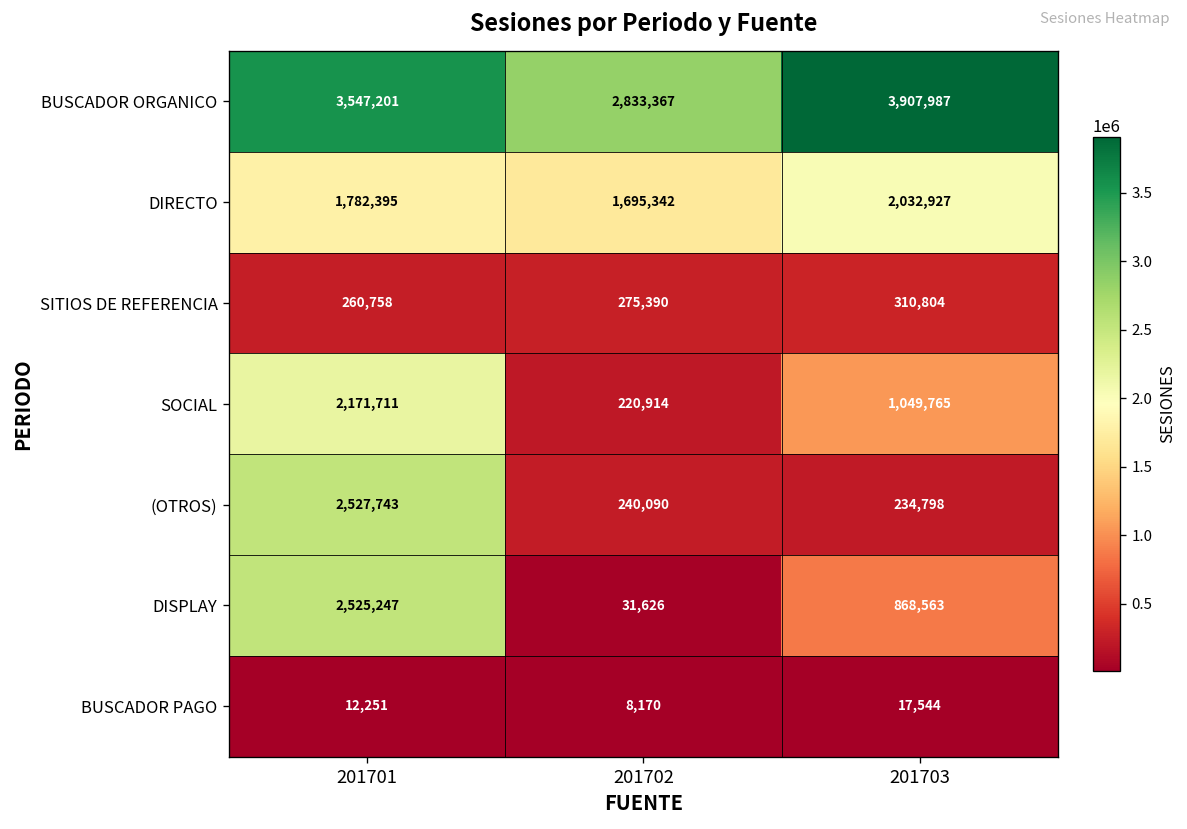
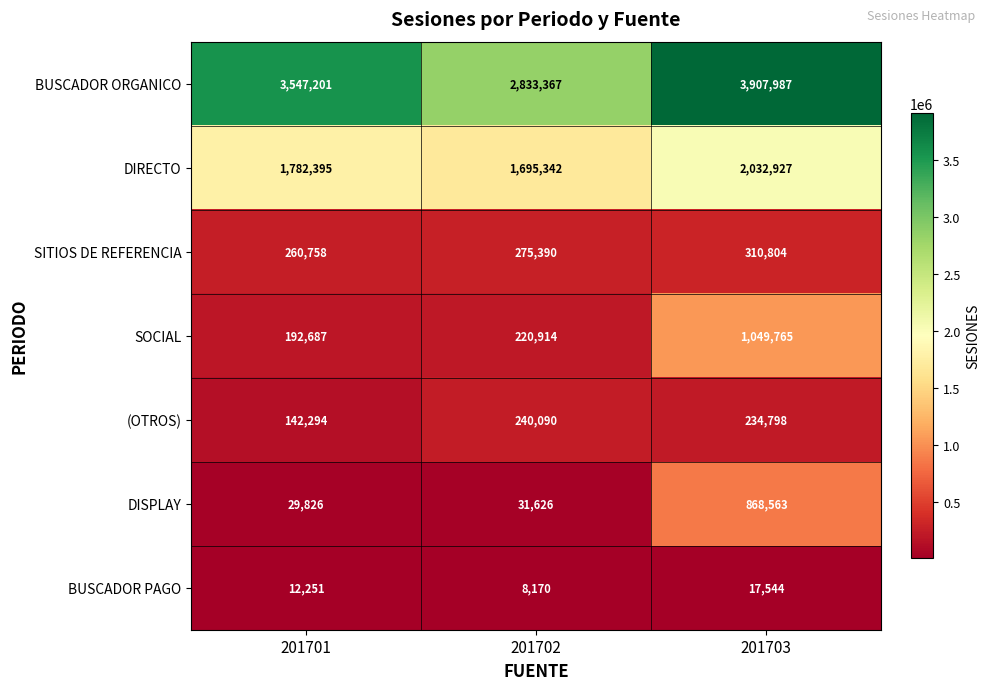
  {
    "BUSCADOR ORGANICO": {
      "201701": "3,547,201",
      "201702": "2,833,367",
      "201703": "3,907,987"
    },
    "DIRECTO": {
      "201701": "1,782,395",
      "201702": "1,695,342",
      "201703": "2,032,927"
    },
    "SITIOS DE REFERENCIA": {
      "201701": "260,758",
      "201702": "275,390",
      "201703": "310,804"
    },
    "SOCIAL": {
-     "201701": "2,171,711",
+     "201701": "192,687",
      "201702": "220,914",
      "201703": "1,049,765"
    },
    "(OTROS)": {
-     "201701": "2,527,743",
+     "201701": "142,294",
      "201702": "240,090",
      "201703": "234,798"
    },
    "DISPLAY": {
-     "201701": "2,525,247",
+     "201701": "29,826",
      "201702": "31,626",
      "201703": "868,563"
    },
    "BUSCADOR PAGO": {
      "201701": "12,251",
      "201702": "8,170",
      "201703": "17,544"
    }
  }
